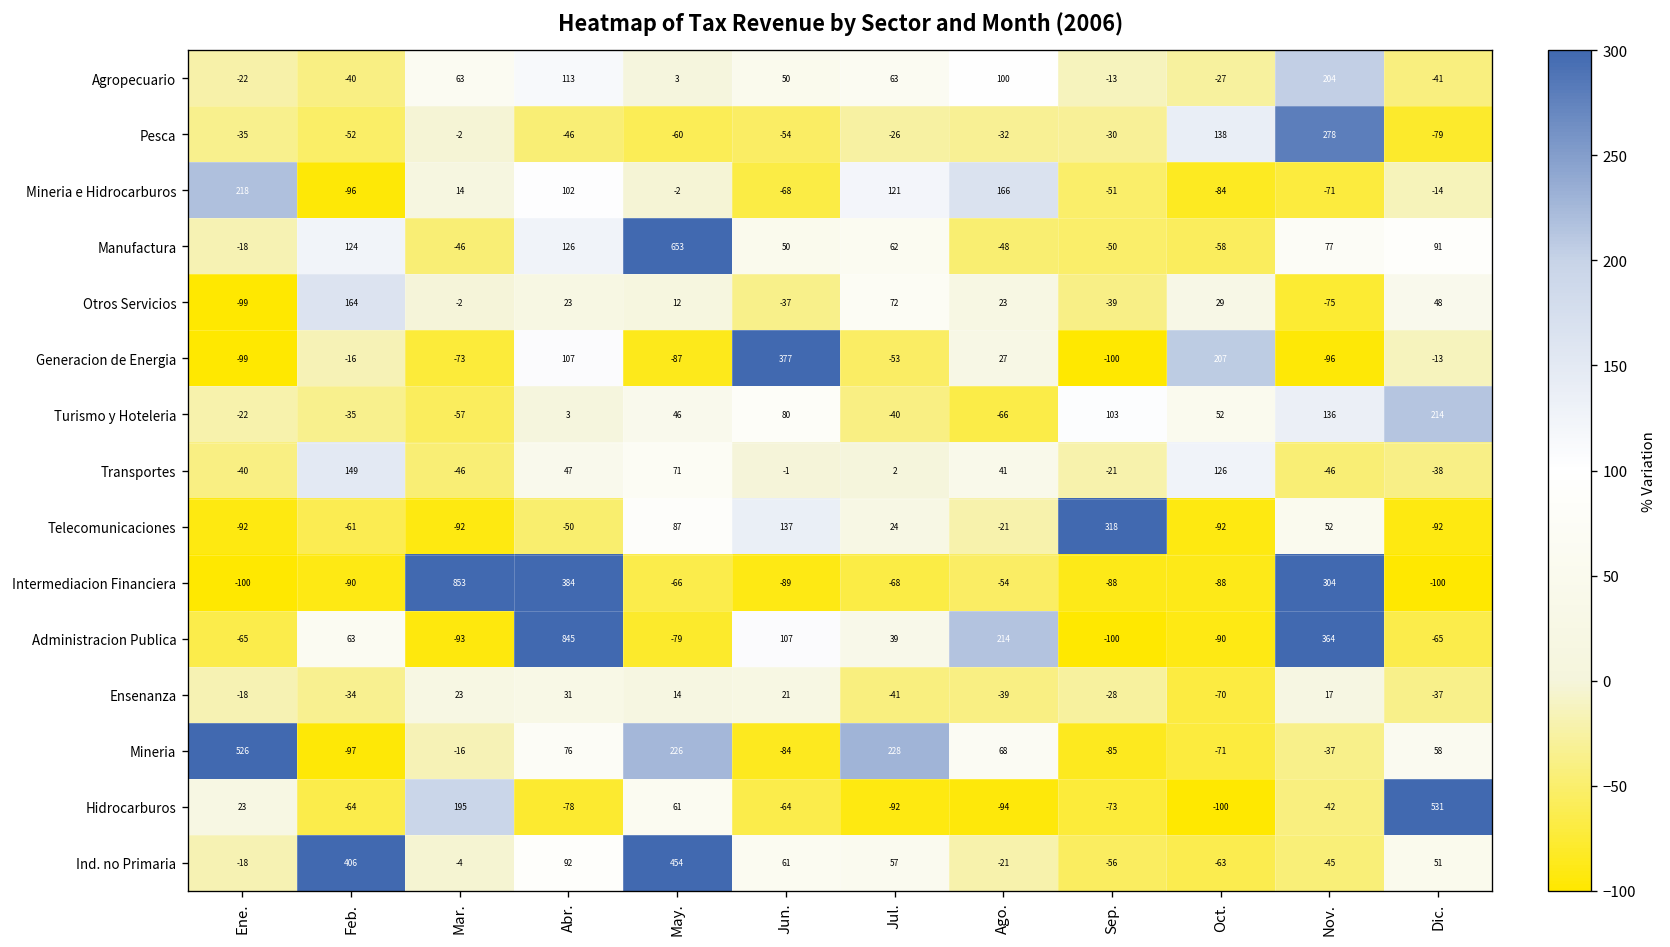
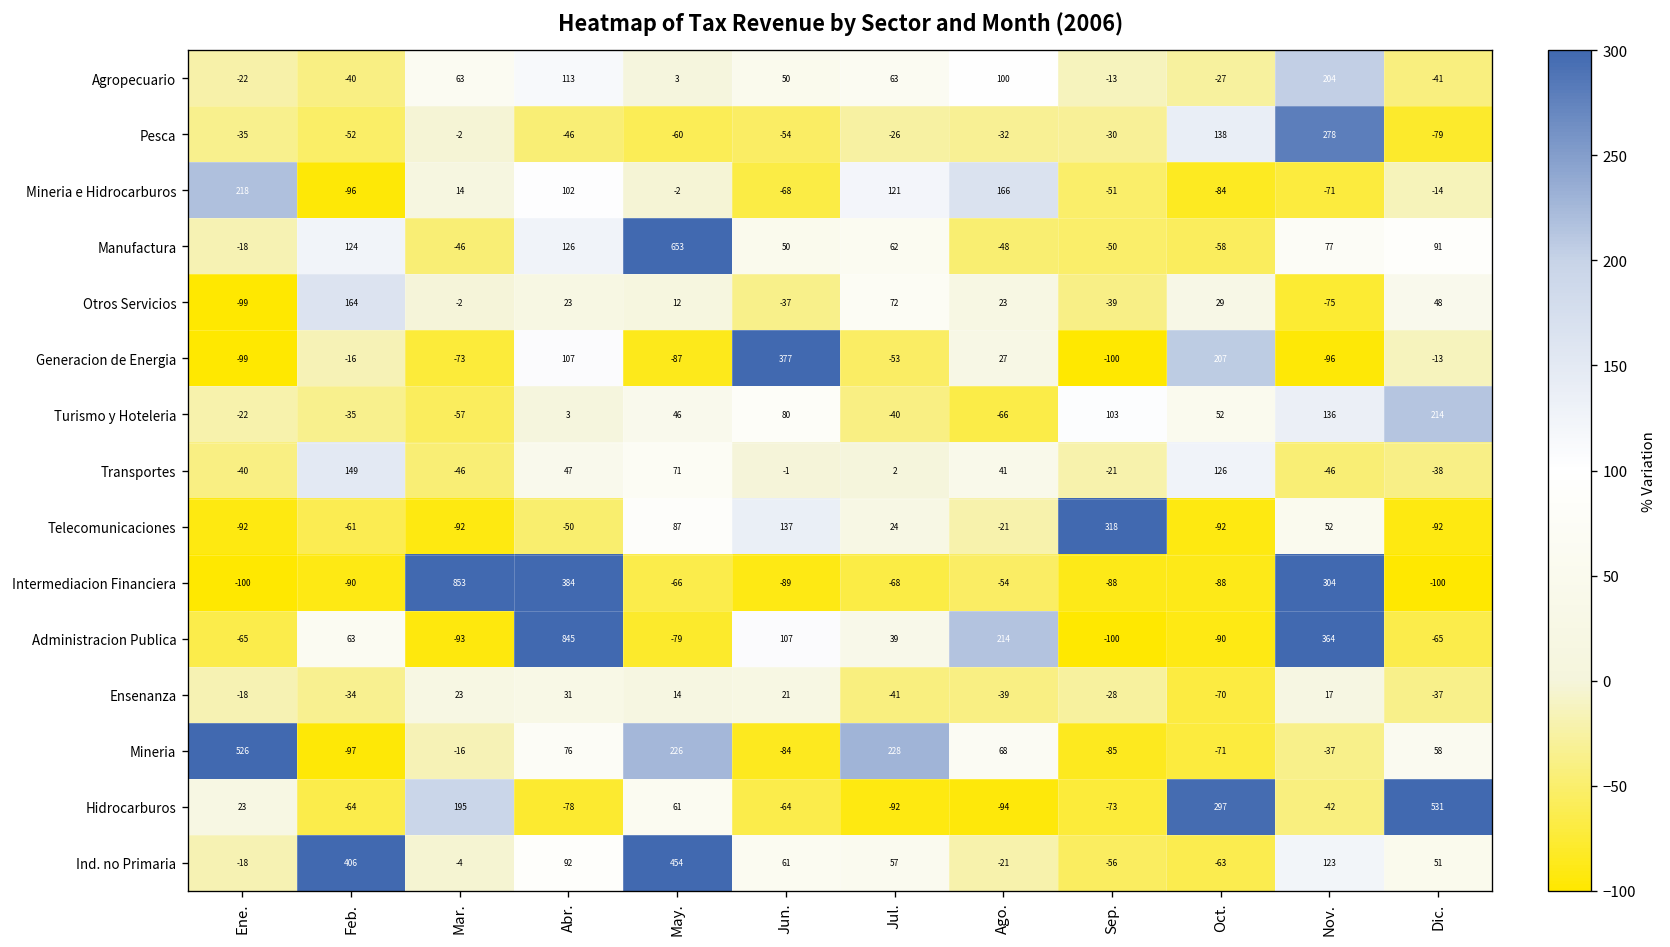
  {
    "Agropecuario": {
      "Ene.": -22,
      "Feb.": -40,
      "Mar.": 63,
      "Abr.": 113,
      "May.": 3,
      "Jun.": 50,
      "Jul.": 63,
      "Ago.": 100,
      "Sep.": -13,
      "Oct.": -27,
      "Nov.": 204,
      "Dic.": -41
    },
    "Pesca": {
      "Ene.": -35,
      "Feb.": -52,
      "Mar.": -2,
      "Abr.": -46,
      "May.": -60,
      "Jun.": -54,
      "Jul.": -26,
      "Ago.": -32,
      "Sep.": -30,
      "Oct.": 138,
      "Nov.": 278,
      "Dic.": -79
    },
    "Mineria e Hidrocarburos": {
      "Ene.": 218,
      "Feb.": -96,
      "Mar.": 14,
      "Abr.": 102,
      "May.": -2,
      "Jun.": -68,
      "Jul.": 121,
      "Ago.": 166,
      "Sep.": -51,
      "Oct.": -84,
      "Nov.": -71,
      "Dic.": -14
    },
    "Manufactura": {
      "Ene.": -18,
      "Feb.": 124,
      "Mar.": -46,
      "Abr.": 126,
      "May.": 653,
      "Jun.": 50,
      "Jul.": 62,
      "Ago.": -48,
      "Sep.": -50,
      "Oct.": -58,
      "Nov.": 77,
      "Dic.": 91
    },
    "Otros Servicios": {
      "Ene.": -99,
      "Feb.": 164,
      "Mar.": -2,
      "Abr.": 23,
      "May.": 12,
      "Jun.": -37,
      "Jul.": 72,
      "Ago.": 23,
      "Sep.": -39,
      "Oct.": 29,
      "Nov.": -75,
      "Dic.": 48
    },
    "Generacion de Energia": {
      "Ene.": -99,
      "Feb.": -16,
      "Mar.": -73,
      "Abr.": 107,
      "May.": -87,
      "Jun.": 377,
      "Jul.": -53,
      "Ago.": 27,
      "Sep.": -100,
      "Oct.": 207,
      "Nov.": -96,
      "Dic.": -13
    },
    "Turismo y Hoteleria": {
      "Ene.": -22,
      "Feb.": -35,
      "Mar.": -57,
      "Abr.": 3,
      "May.": 46,
      "Jun.": 80,
      "Jul.": -40,
      "Ago.": -66,
      "Sep.": 103,
      "Oct.": 52,
      "Nov.": 136,
      "Dic.": 214
    },
    "Transportes": {
      "Ene.": -40,
      "Feb.": 149,
      "Mar.": -46,
      "Abr.": 47,
      "May.": 71,
      "Jun.": -1,
      "Jul.": 2,
      "Ago.": 41,
      "Sep.": -21,
      "Oct.": 126,
      "Nov.": -46,
      "Dic.": -38
    },
    "Telecomunicaciones": {
      "Ene.": -92,
      "Feb.": -61,
      "Mar.": -92,
      "Abr.": -50,
      "May.": 87,
      "Jun.": 137,
      "Jul.": 24,
      "Ago.": -21,
      "Sep.": 318,
      "Oct.": -92,
      "Nov.": 52,
      "Dic.": -92
    },
    "Intermediacion Financiera": {
      "Ene.": -100,
      "Feb.": -90,
      "Mar.": 853,
      "Abr.": 384,
      "May.": -66,
      "Jun.": -89,
      "Jul.": -68,
      "Ago.": -54,
      "Sep.": -88,
      "Oct.": -88,
      "Nov.": 304,
      "Dic.": -100
    },
    "Administracion Publica": {
      "Ene.": -65,
      "Feb.": 63,
      "Mar.": -93,
      "Abr.": 845,
      "May.": -79,
      "Jun.": 107,
      "Jul.": 39,
      "Ago.": 214,
      "Sep.": -100,
      "Oct.": -90,
      "Nov.": 364,
      "Dic.": -65
    },
    "Ensenanza": {
      "Ene.": -18,
      "Feb.": -34,
      "Mar.": 23,
      "Abr.": 31,
      "May.": 14,
      "Jun.": 21,
      "Jul.": -41,
      "Ago.": -39,
      "Sep.": -28,
      "Oct.": -70,
      "Nov.": 17,
      "Dic.": -37
    },
    "Mineria": {
      "Ene.": 526,
      "Feb.": -97,
      "Mar.": -16,
      "Abr.": 76,
      "May.": 226,
      "Jun.": -84,
      "Jul.": 228,
      "Ago.": 68,
      "Sep.": -85,
      "Oct.": -71,
      "Nov.": -37,
      "Dic.": 58
    },
    "Hidrocarburos": {
      "Ene.": 23,
      "Feb.": -64,
      "Mar.": 195,
      "Abr.": -78,
      "May.": 61,
      "Jun.": -64,
      "Jul.": -92,
      "Ago.": -94,
      "Sep.": -73,
-     "Oct.": -100,
+     "Oct.": 297,
      "Nov.": -42,
      "Dic.": 531
    },
    "Ind. no Primaria": {
      "Ene.": -18,
      "Feb.": 406,
      "Mar.": -4,
      "Abr.": 92,
      "May.": 454,
      "Jun.": 61,
      "Jul.": 57,
      "Ago.": -21,
      "Sep.": -56,
      "Oct.": -63,
-     "Nov.": -45,
+     "Nov.": 123,
      "Dic.": 51
    }
  }
